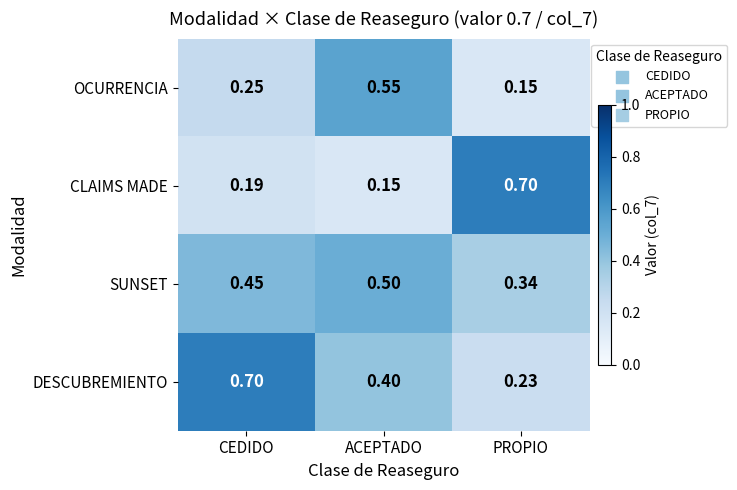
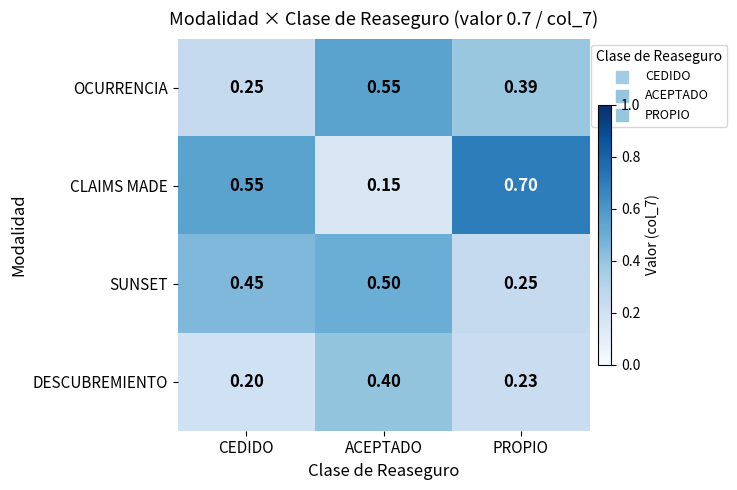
  {
    "OCURRENCIA": {
      "CEDIDO": 0.25,
      "ACEPTADO": 0.55,
-     "PROPIO": 0.15
+     "PROPIO": 0.39
    },
    "CLAIMS MADE": {
-     "CEDIDO": 0.19,
+     "CEDIDO": 0.55,
      "ACEPTADO": 0.15,
      "PROPIO": 0.70
    },
    "SUNSET": {
      "CEDIDO": 0.45,
      "ACEPTADO": 0.50,
-     "PROPIO": 0.34
+     "PROPIO": 0.25
    },
    "DESCUBREMIENTO": {
-     "CEDIDO": 0.70,
+     "CEDIDO": 0.20,
      "ACEPTADO": 0.40,
      "PROPIO": 0.23
    }
  }
